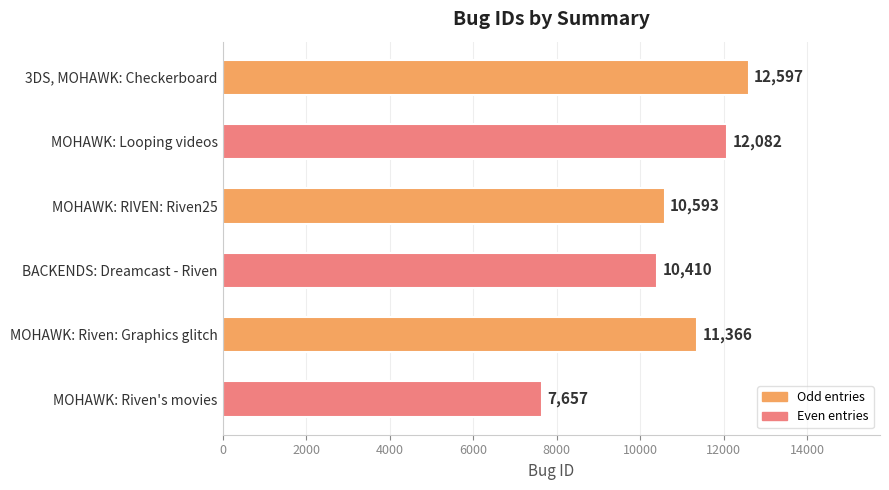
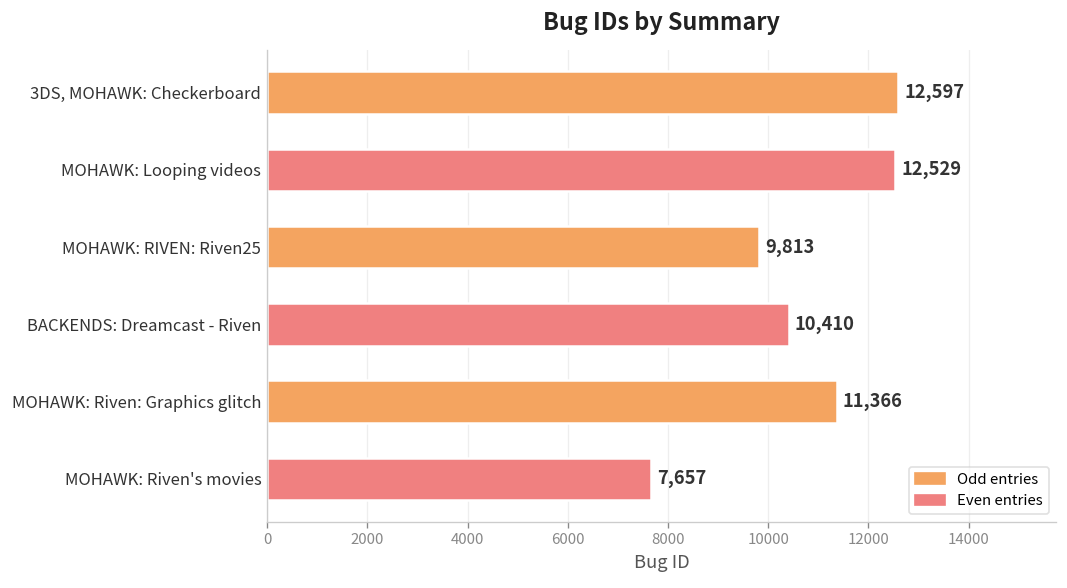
  {
    "3DS, MOHAWK: Checkerboard": "12,597",
-   "MOHAWK: Looping videos": "12,082",
-   "MOHAWK: RIVEN: Riven25": "10,593",
+   "MOHAWK: Looping videos": "12,529",
+   "MOHAWK: RIVEN: Riven25": "9,813",
    "BACKENDS: Dreamcast - Riven": "10,410",
    "MOHAWK: Riven: Graphics glitch": "11,366",
    "MOHAWK: Riven's movies": "7,657"
  }
